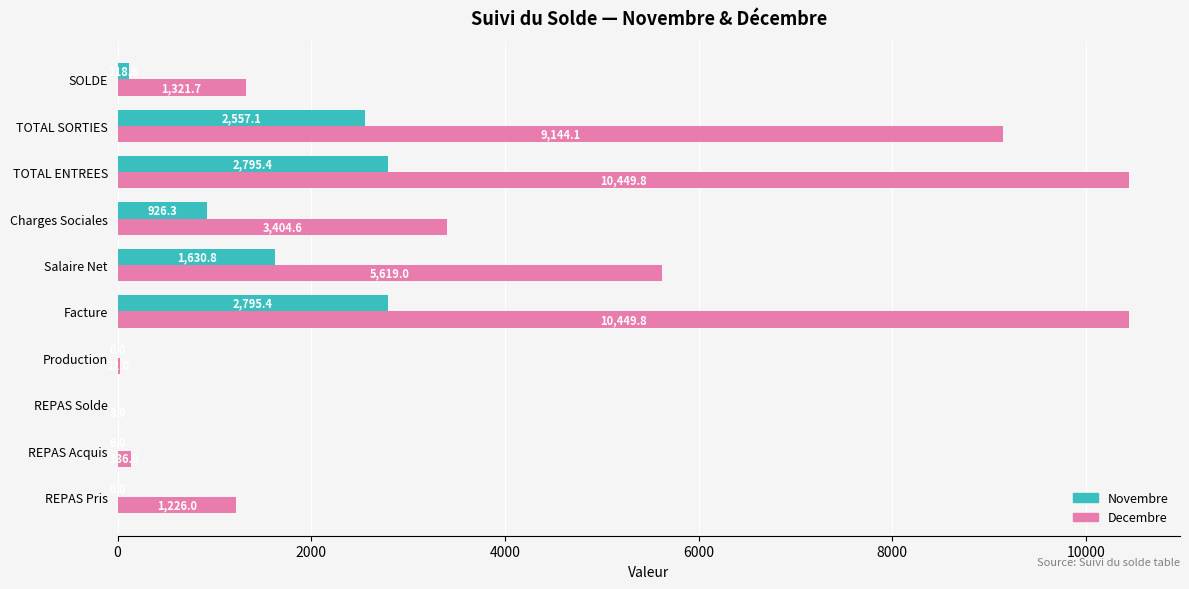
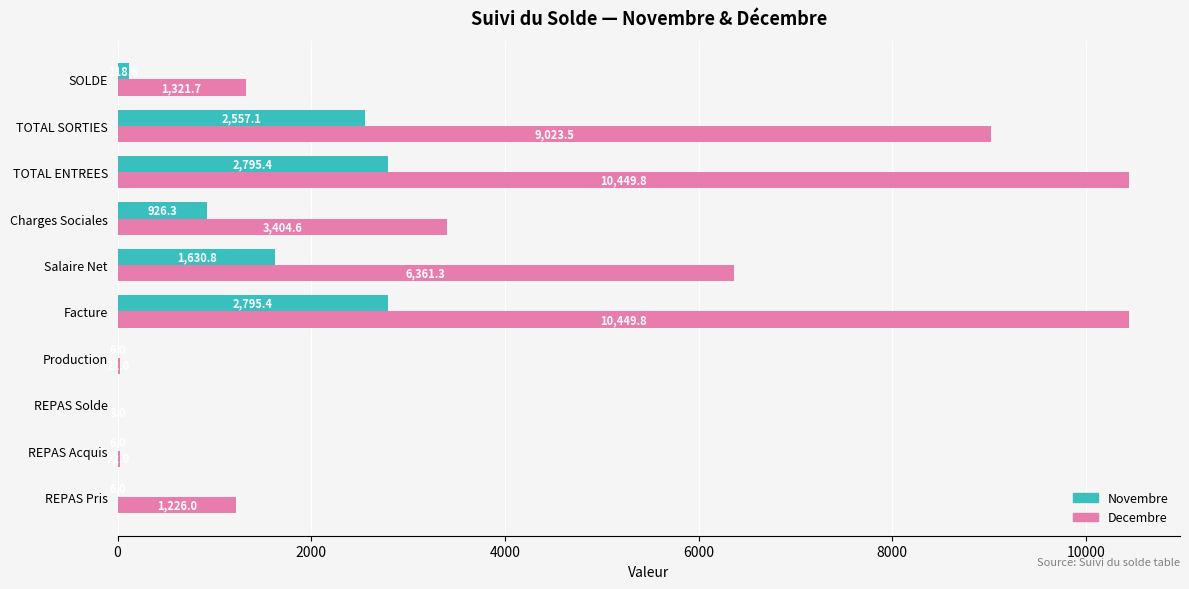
  {
    "Novembre": {
      "TOTAL SORTIES": "2,557.1",
      "TOTAL ENTREES": "2,795.4",
      "Charges Sociales": "926.3",
      "Salaire Net": "1,630.8",
      "Facture": "2,795.4"
    },
    "Decembre": {
      "SOLDE": "1,321.7",
-     "TOTAL SORTIES": "9,144.1",
+     "TOTAL SORTIES": "9,023.5",
      "TOTAL ENTREES": "10,449.8",
      "Charges Sociales": "3,404.6",
-     "Salaire Net": "5,619.0",
+     "Salaire Net": "6,361.3",
      "Facture": "10,449.8",
-     "REPAS Acquis": "100",
+     "REPAS Acquis": "0",
      "REPAS Pris": "1,226.0"
    }
  }
